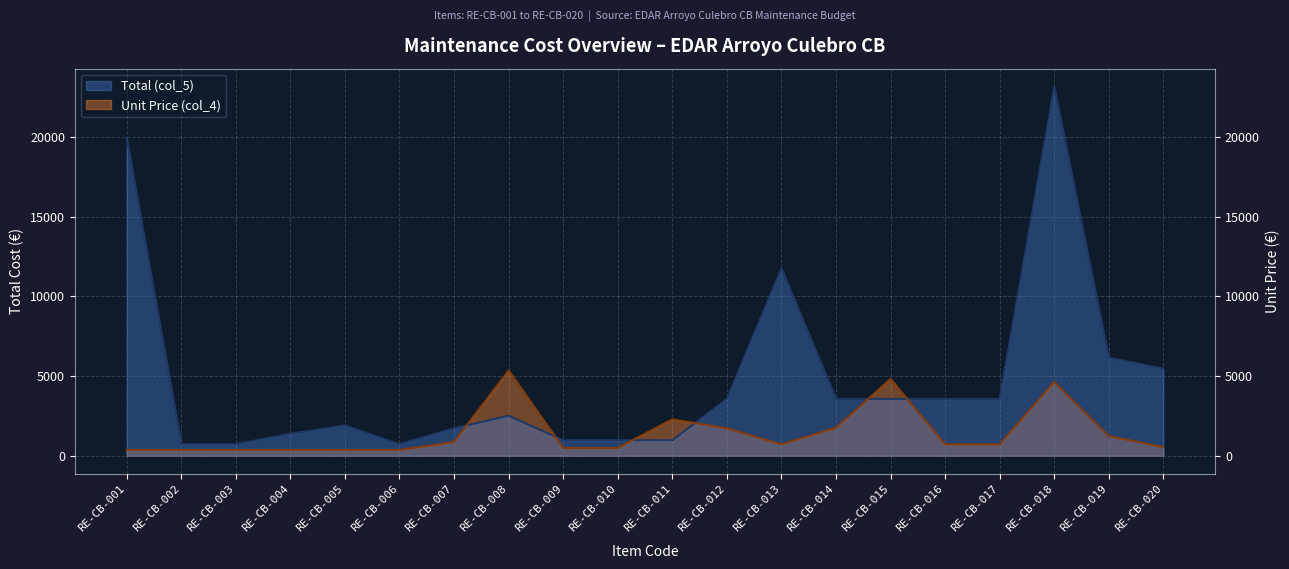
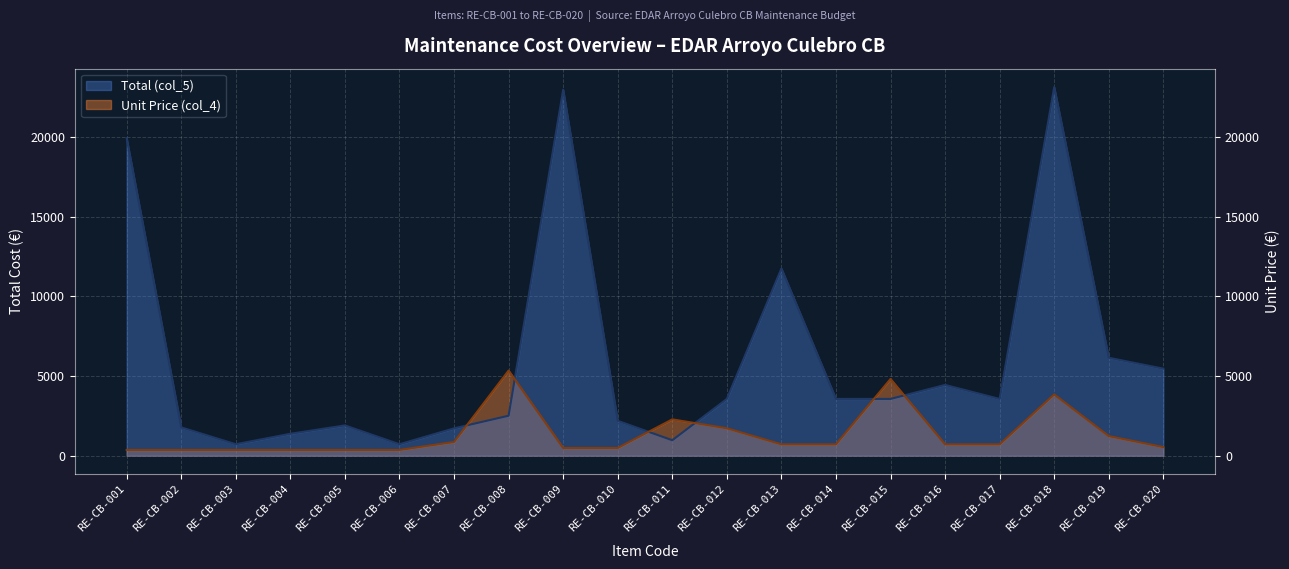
  {
    "Total (col_5)": {
      "RE-CB-001": 19900,
-     "RE-CB-002": 700,
+     "RE-CB-002": 1800,
      "RE-CB-003": 700,
      "RE-CB-004": 1400,
      "RE-CB-005": 1900,
      "RE-CB-006": 700,
      "RE-CB-007": 1700,
      "RE-CB-008": 2500,
-     "RE-CB-009": 1000,
-     "RE-CB-010": 1000,
+     "RE-CB-009": 23000,
+     "RE-CB-010": 2200,
      "RE-CB-011": 1000,
      "RE-CB-012": 3600,
      "RE-CB-013": 11800,
      "RE-CB-014": 3600,
      "RE-CB-015": 3600,
-     "RE-CB-016": 3600,
+     "RE-CB-016": 4400,
      "RE-CB-017": 3600,
      "RE-CB-018": 23100,
      "RE-CB-019": 6200,
      "RE-CB-020": 5500
    },
    "Unit Price (col_4)": {
      "RE-CB-001": 400,
      "RE-CB-002": 400,
      "RE-CB-003": 400,
      "RE-CB-004": 400,
      "RE-CB-005": 400,
      "RE-CB-006": 400,
      "RE-CB-007": 900,
      "RE-CB-008": 5300,
      "RE-CB-009": 500,
      "RE-CB-010": 500,
      "RE-CB-011": 2300,
      "RE-CB-012": 1700,
      "RE-CB-013": 700,
-     "RE-CB-014": 1800,
+     "RE-CB-014": 700,
      "RE-CB-015": 4800,
      "RE-CB-016": 700,
      "RE-CB-017": 700,
-     "RE-CB-018": 4600,
+     "RE-CB-018": 3800,
      "RE-CB-019": 1200,
      "RE-CB-020": 500
    }
  }
